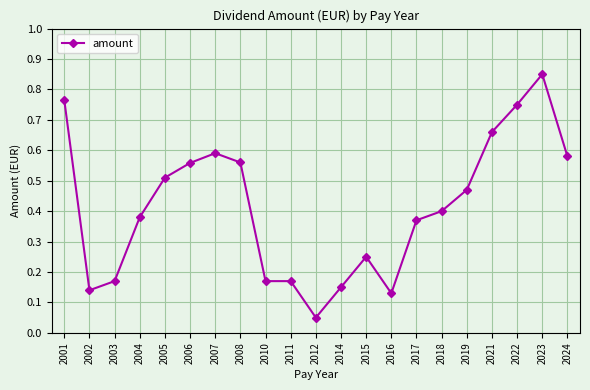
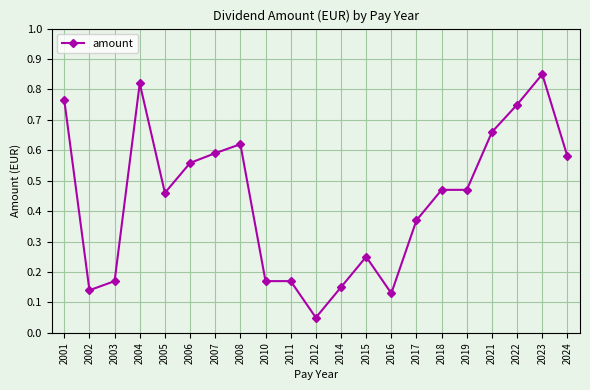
  {
    "2001": 0.77,
    "2002": 0.14,
    "2003": 0.17,
-   "2004": 0.38,
-   "2005": 0.51,
+   "2004": 0.82,
+   "2005": 0.46,
    "2006": 0.56,
    "2007": 0.59,
-   "2008": 0.56,
+   "2008": 0.62,
    "2010": 0.17,
    "2011": 0.17,
    "2012": 0.05,
    "2014": 0.15,
    "2015": 0.25,
    "2016": 0.13,
    "2017": 0.37,
-   "2018": 0.40,
+   "2018": 0.47,
    "2019": 0.47,
    "2021": 0.66,
    "2022": 0.75,
    "2023": 0.85,
    "2024": 0.58
  }
